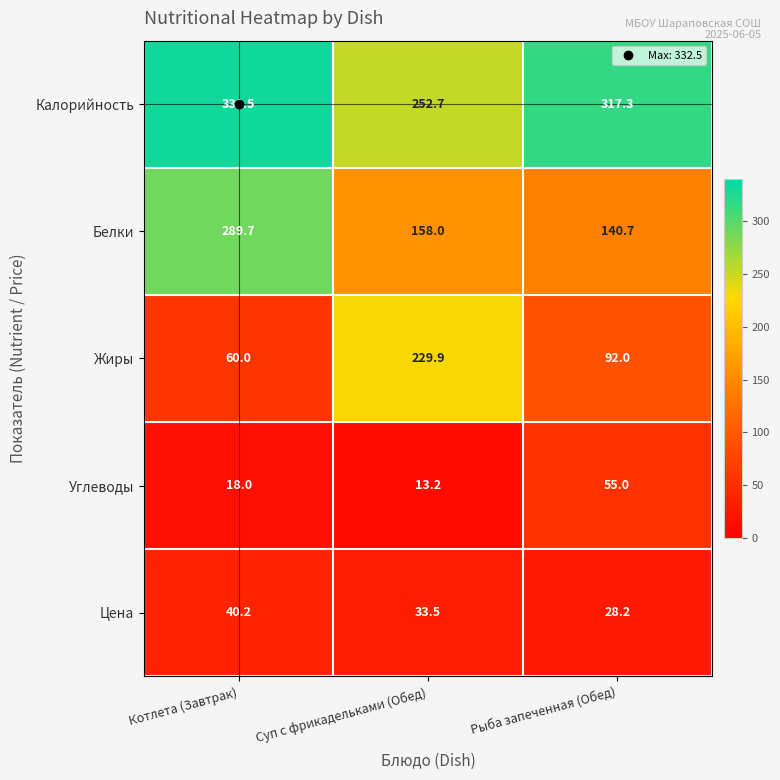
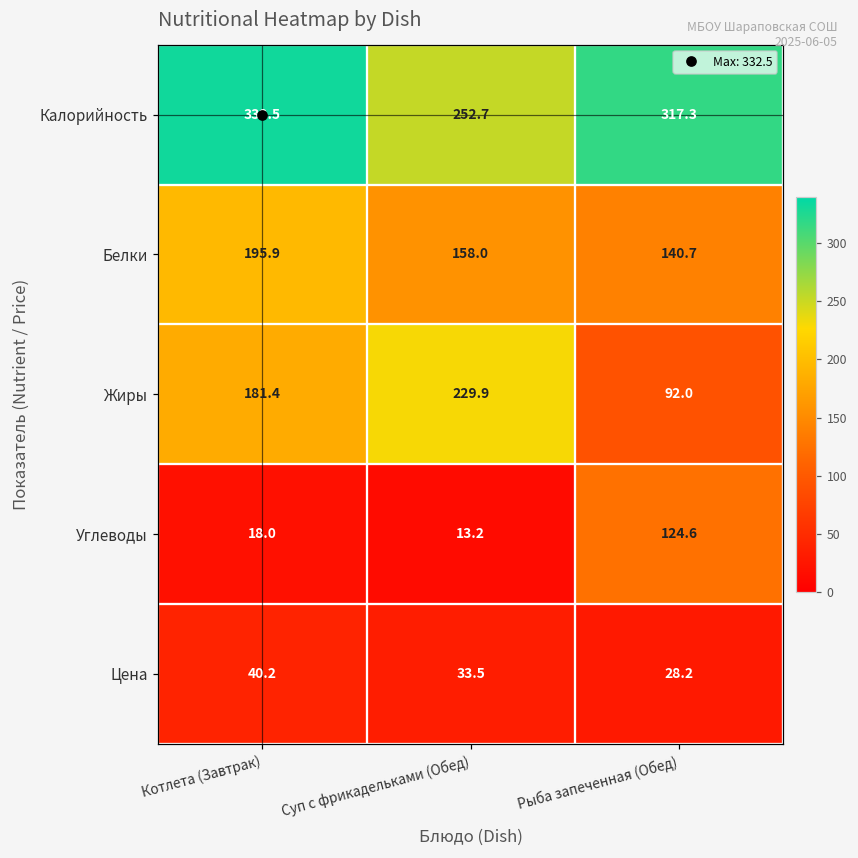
  {
    "Калорийность": {
      "Суп с фрикадельками (Обед)": 252.7,
      "Рыба запеченная (Обед)": 317.3
    },
    "Белки": {
-     "Котлета (Завтрак)": 289.7,
+     "Котлета (Завтрак)": 195.9,
      "Суп с фрикадельками (Обед)": 158.0,
      "Рыба запеченная (Обед)": 140.7
    },
    "Жиры": {
-     "Котлета (Завтрак)": 60.0,
+     "Котлета (Завтрак)": 181.4,
      "Суп с фрикадельками (Обед)": 229.9,
      "Рыба запеченная (Обед)": 92.0
    },
    "Углеводы": {
      "Котлета (Завтрак)": 18.0,
      "Суп с фрикадельками (Обед)": 13.2,
-     "Рыба запеченная (Обед)": 55.0
+     "Рыба запеченная (Обед)": 124.6
    },
    "Цена": {
      "Котлета (Завтрак)": 40.2,
      "Суп с фрикадельками (Обед)": 33.5,
      "Рыба запеченная (Обед)": 28.2
    }
  }
